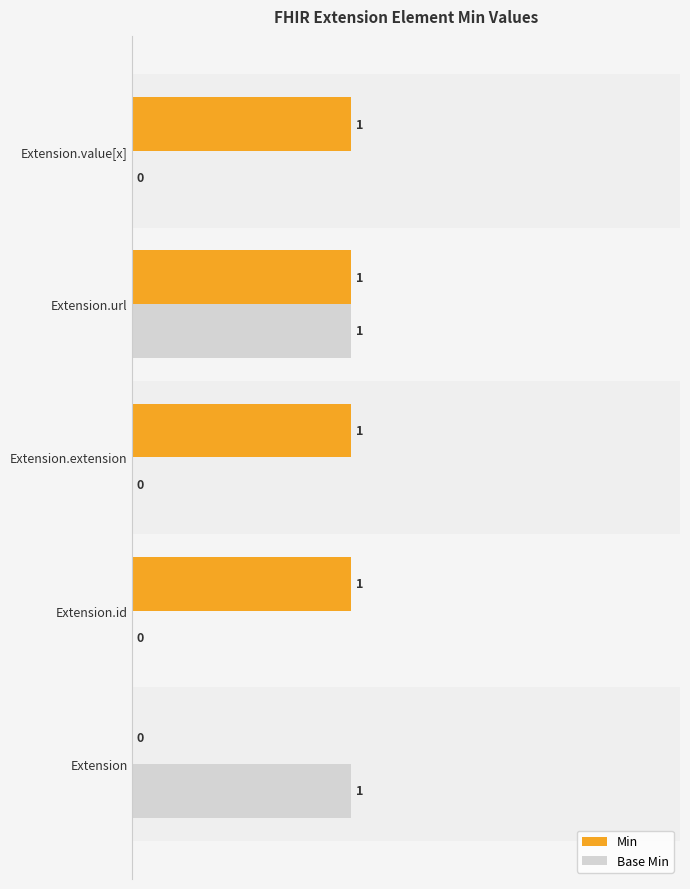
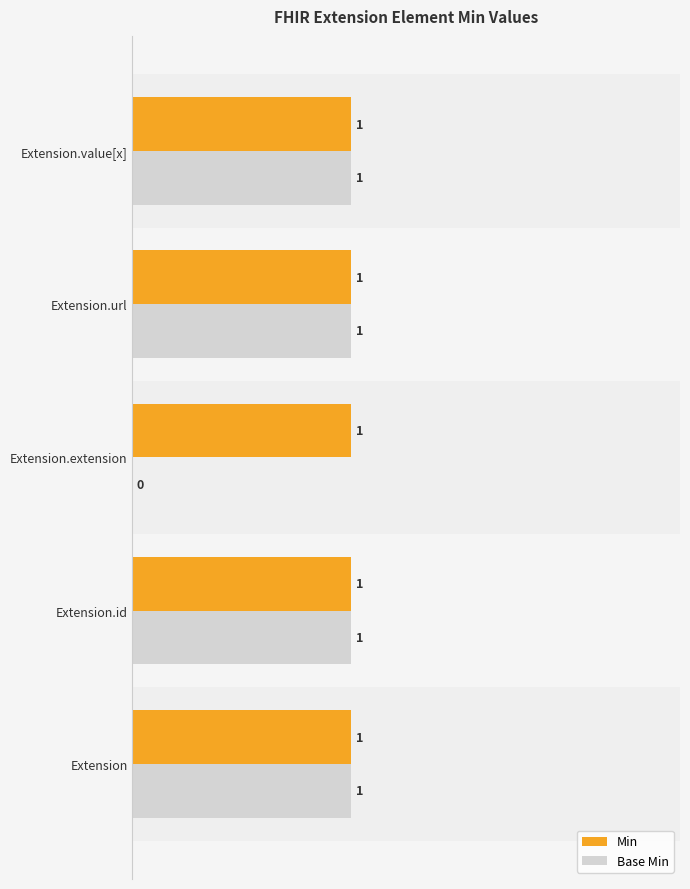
  {
    "Min": {
      "Extension.value[x]": 1,
      "Extension.url": 1,
      "Extension.extension": 1,
      "Extension.id": 1,
-     "Extension": 0
+     "Extension": 1
    },
    "Base Min": {
-     "Extension.value[x]": 0,
+     "Extension.value[x]": 1,
      "Extension.url": 1,
      "Extension.extension": 0,
-     "Extension.id": 0,
+     "Extension.id": 1,
      "Extension": 1
    }
  }
